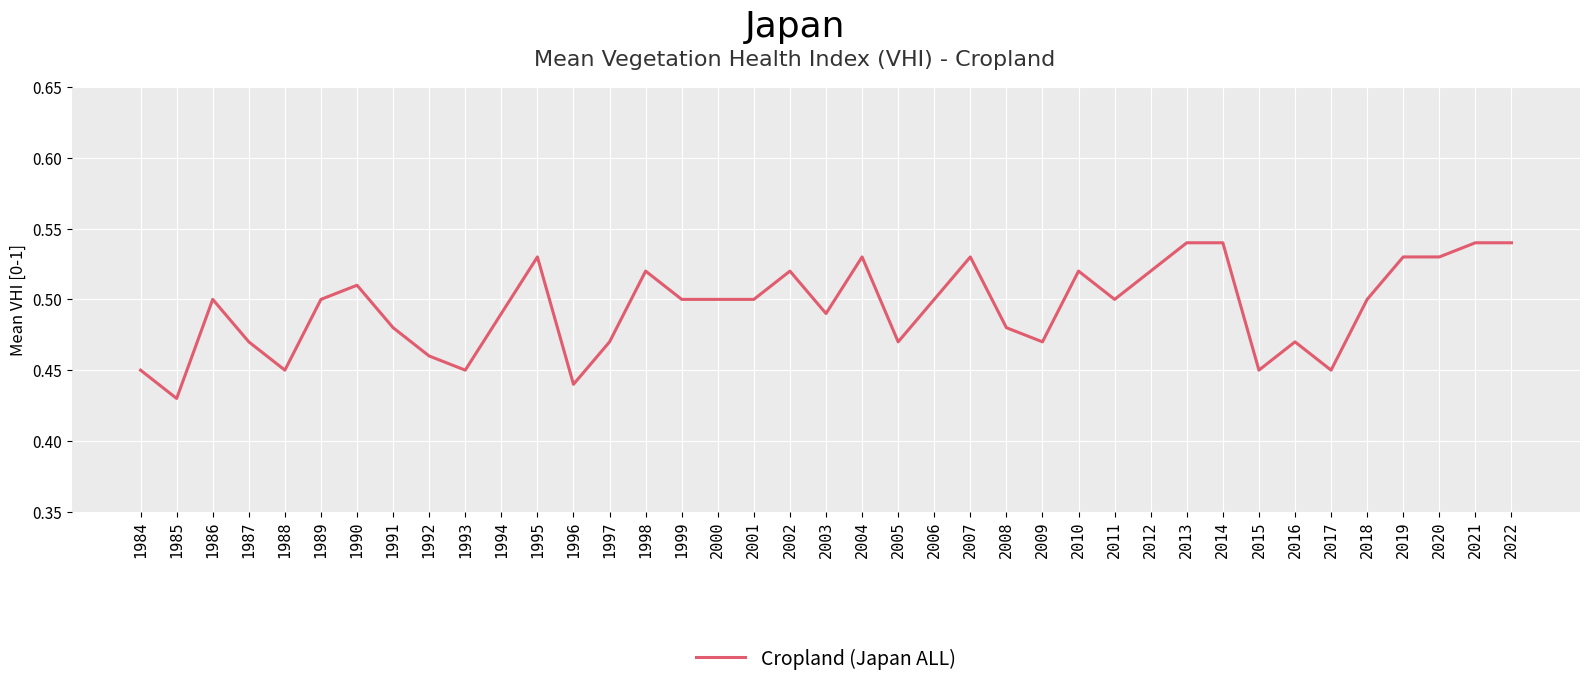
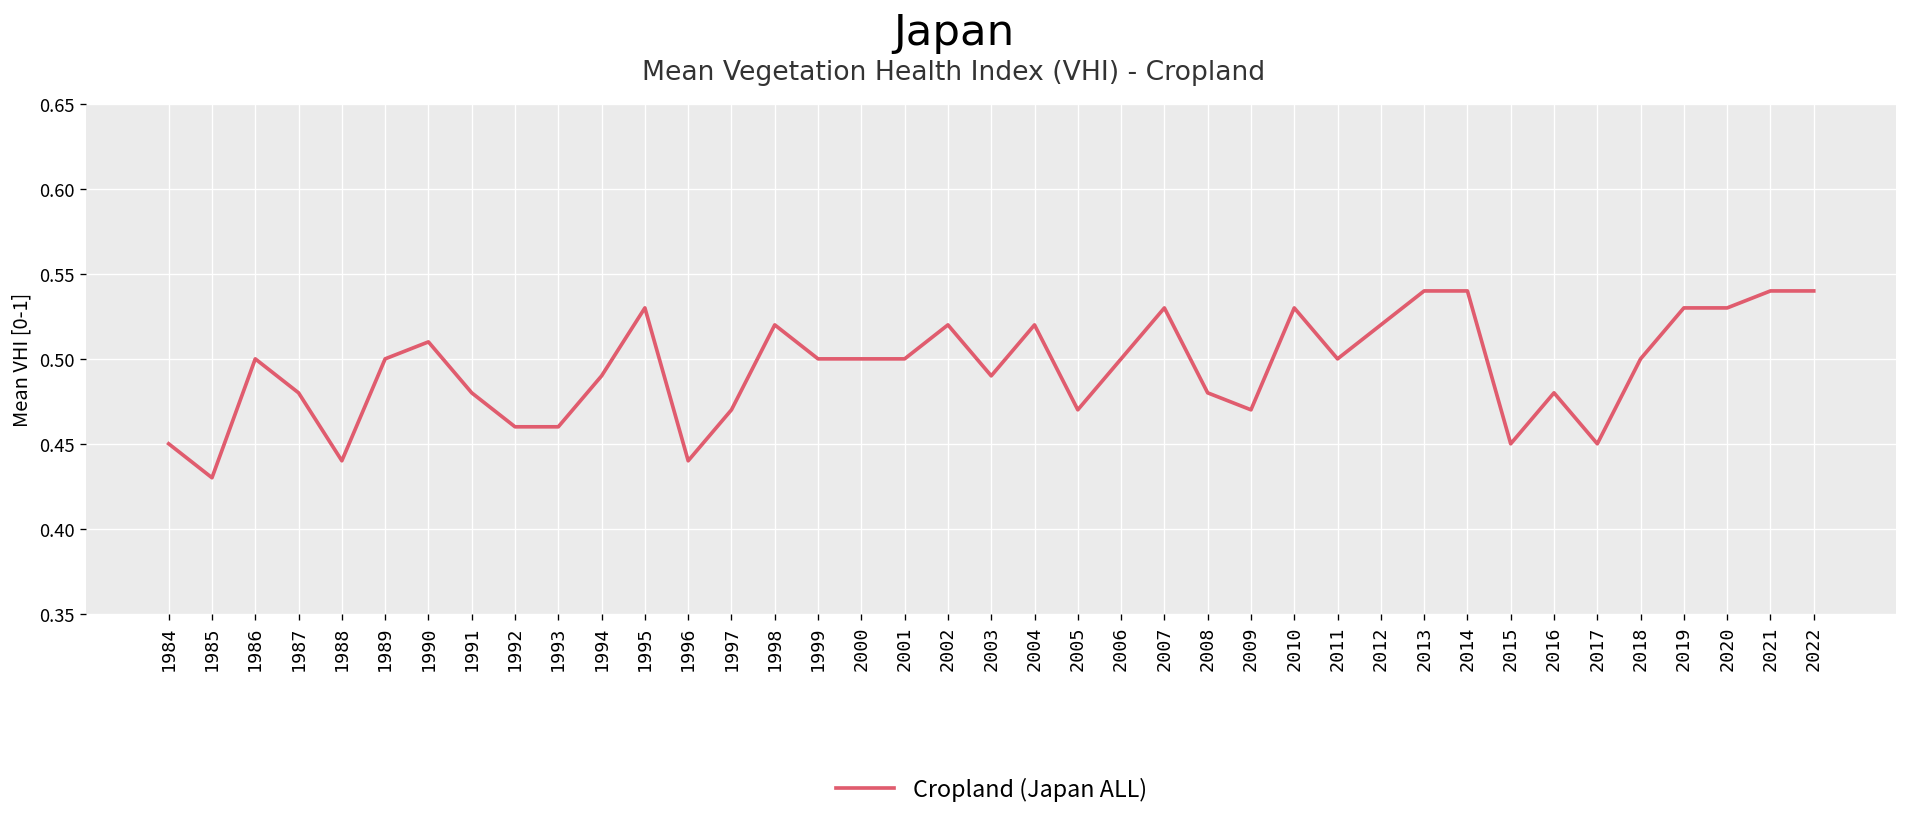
  {
    "1984": 0.45,
    "1985": 0.43,
    "1986": 0.50,
-   "1987": 0.47,
-   "1988": 0.45,
+   "1987": 0.48,
+   "1988": 0.44,
    "1989": 0.50,
    "1990": 0.51,
    "1991": 0.48,
    "1992": 0.46,
-   "1993": 0.45,
+   "1993": 0.46,
    "1994": 0.49,
    "1995": 0.53,
    "1996": 0.44,
    "1997": 0.47,
    "1998": 0.52,
    "1999": 0.50,
    "2000": 0.50,
    "2001": 0.50,
    "2002": 0.52,
    "2003": 0.49,
-   "2004": 0.53,
+   "2004": 0.52,
    "2005": 0.47,
    "2006": 0.50,
    "2007": 0.53,
    "2008": 0.48,
    "2009": 0.47,
-   "2010": 0.52,
+   "2010": 0.53,
    "2011": 0.50,
    "2012": 0.52,
    "2013": 0.54,
    "2014": 0.54,
    "2015": 0.45,
-   "2016": 0.47,
+   "2016": 0.48,
    "2017": 0.45,
    "2018": 0.50,
    "2019": 0.53,
    "2020": 0.53,
    "2021": 0.54,
    "2022": 0.54
  }
